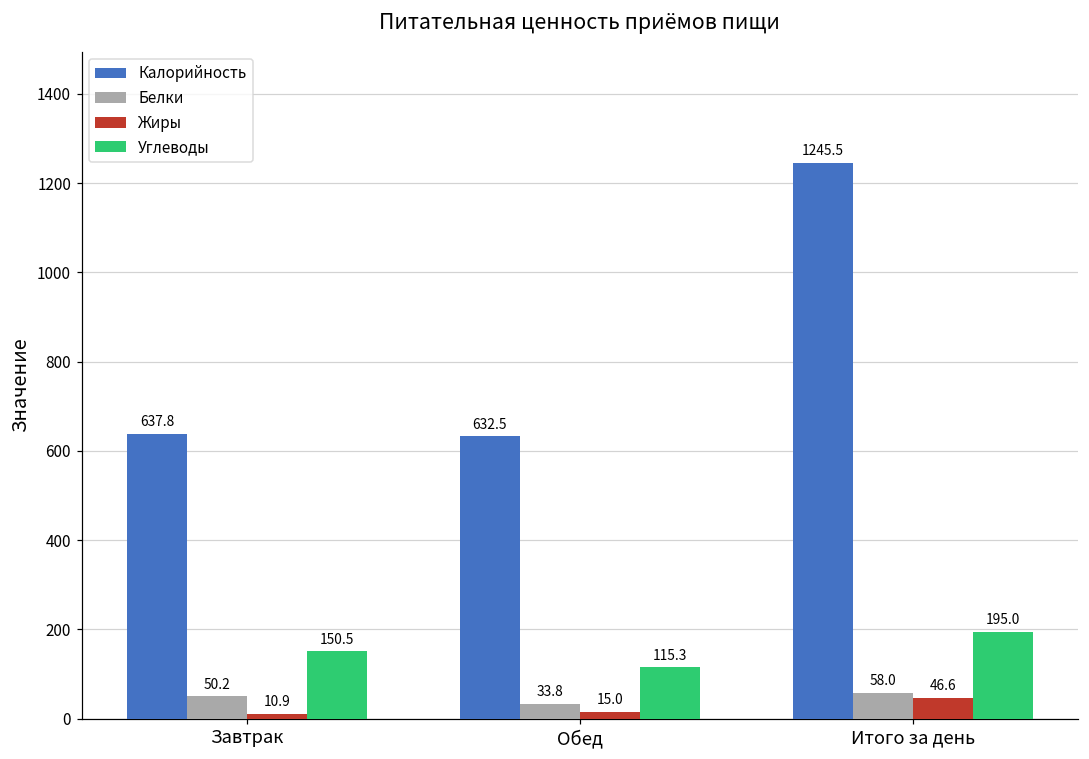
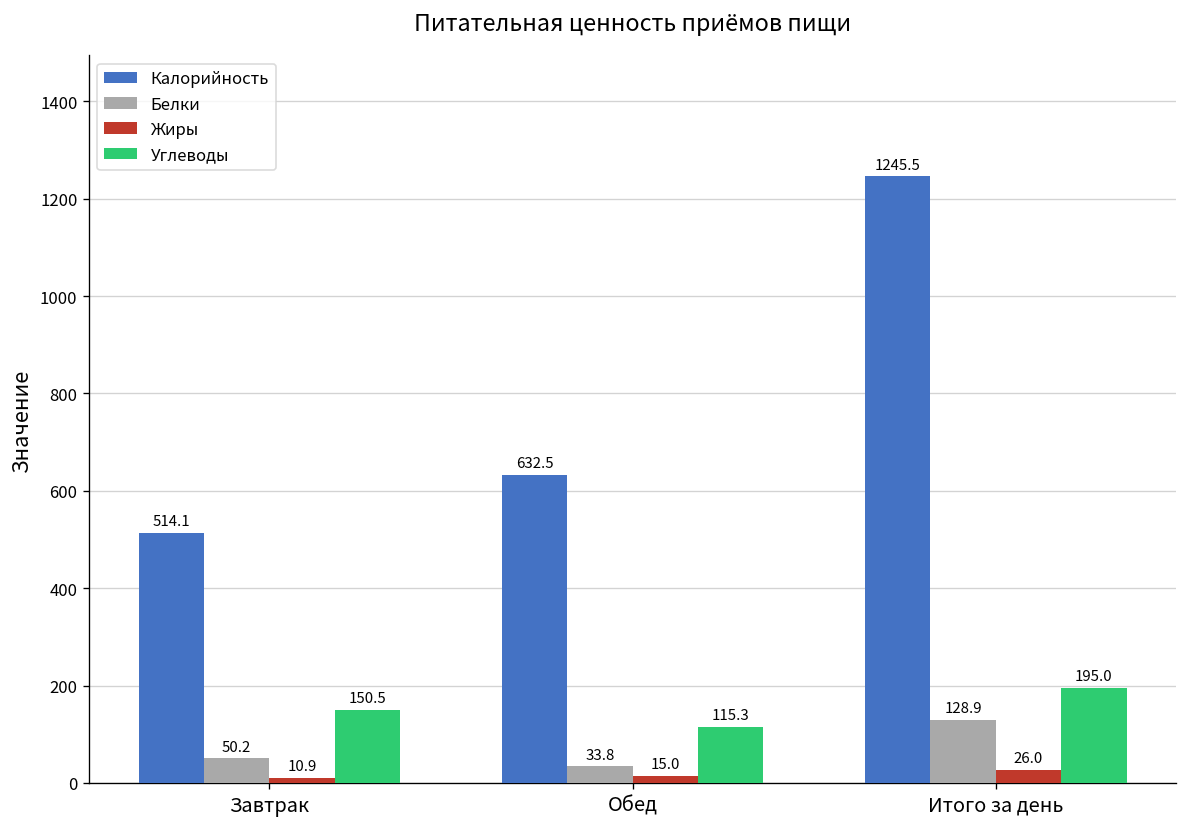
  {
    "Калорийность": {
-     "Завтрак": 637.8,
+     "Завтрак": 514.1,
      "Обед": 632.5,
      "Итого за день": 1245.5
    },
    "Белки": {
      "Завтрак": 50.2,
      "Обед": 33.8,
-     "Итого за день": 58.0
+     "Итого за день": 128.9
    },
    "Жиры": {
      "Завтрак": 10.9,
      "Обед": 15.0,
-     "Итого за день": 46.6
+     "Итого за день": 26.0
    },
    "Углеводы": {
      "Завтрак": 150.5,
      "Обед": 115.3,
      "Итого за день": 195.0
    }
  }
